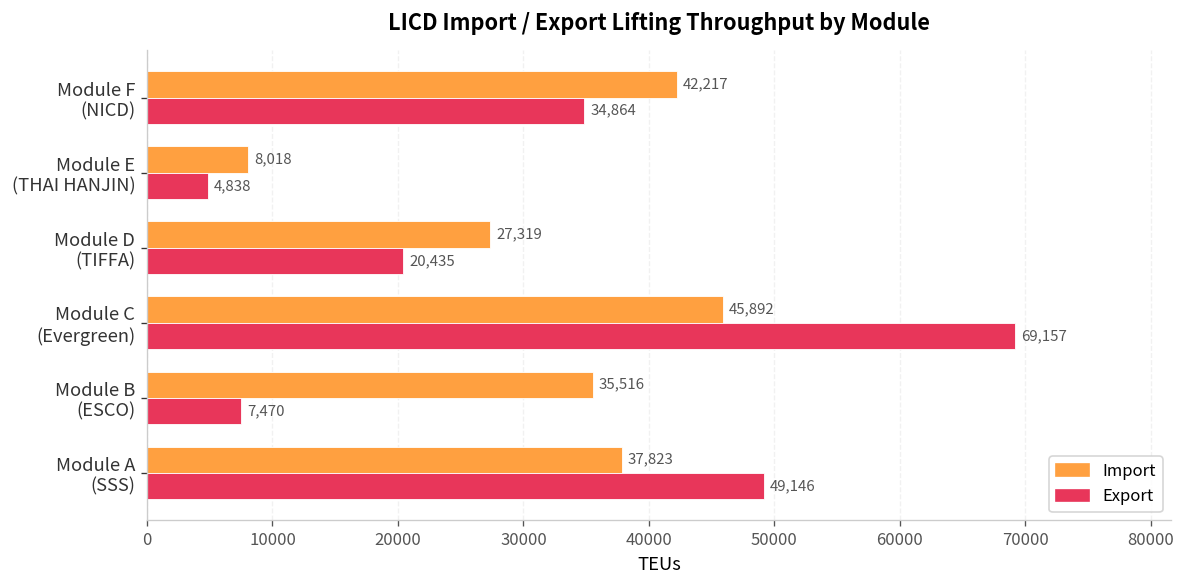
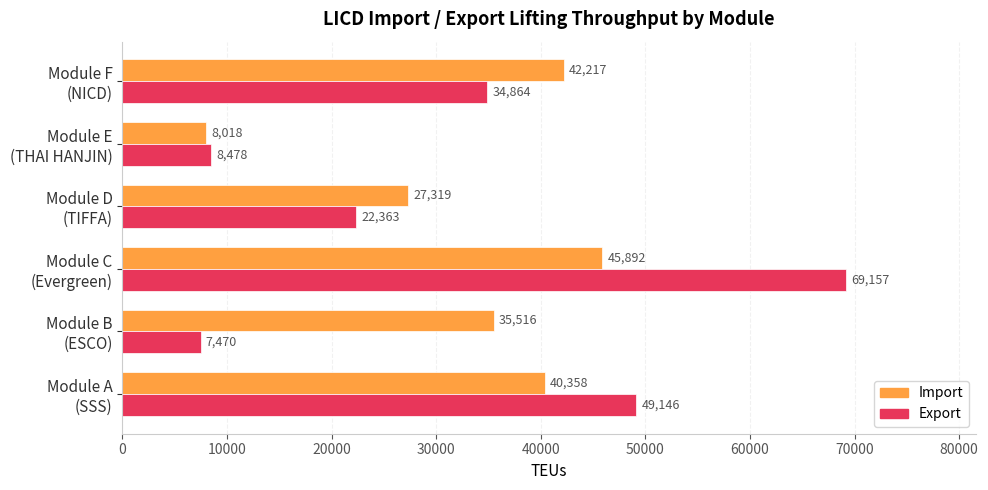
  {
    "Import": {
      "Module F (NICD)": "42,217",
      "Module E (THAI HANJIN)": "8,018",
      "Module D (TIFFA)": "27,319",
      "Module C (Evergreen)": "45,892",
      "Module B (ESCO)": "35,516",
-     "Module A (SSS)": "37,823"
+     "Module A (SSS)": "40,358"
    },
    "Export": {
      "Module F (NICD)": "34,864",
-     "Module E (THAI HANJIN)": "4,838",
-     "Module D (TIFFA)": "20,435",
+     "Module E (THAI HANJIN)": "8,478",
+     "Module D (TIFFA)": "22,363",
      "Module C (Evergreen)": "69,157",
      "Module B (ESCO)": "7,470",
      "Module A (SSS)": "49,146"
    }
  }
